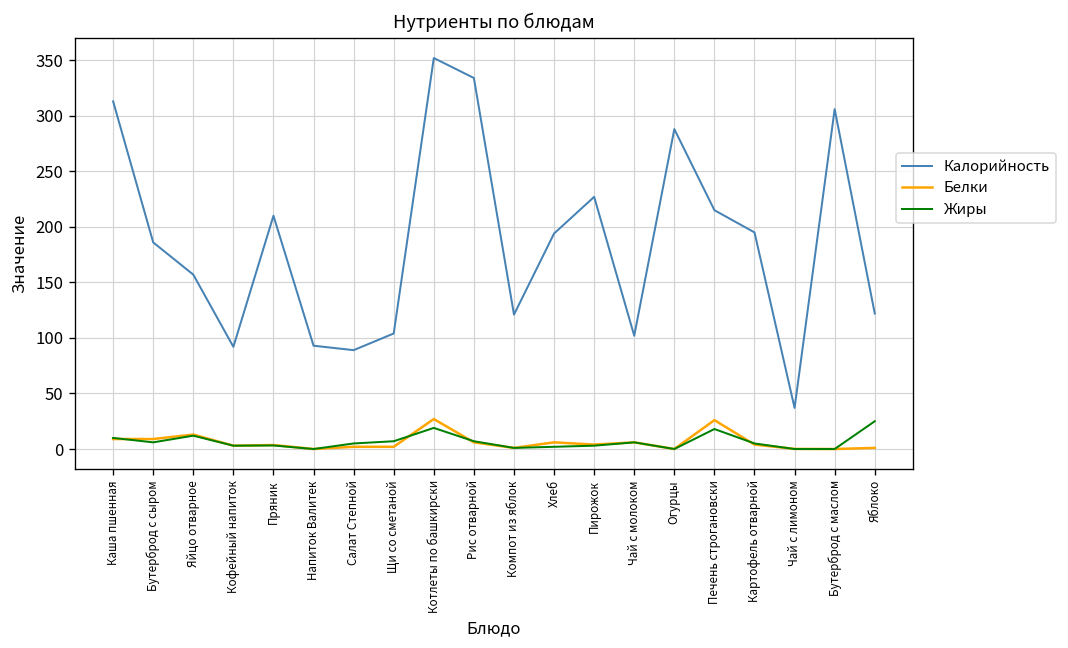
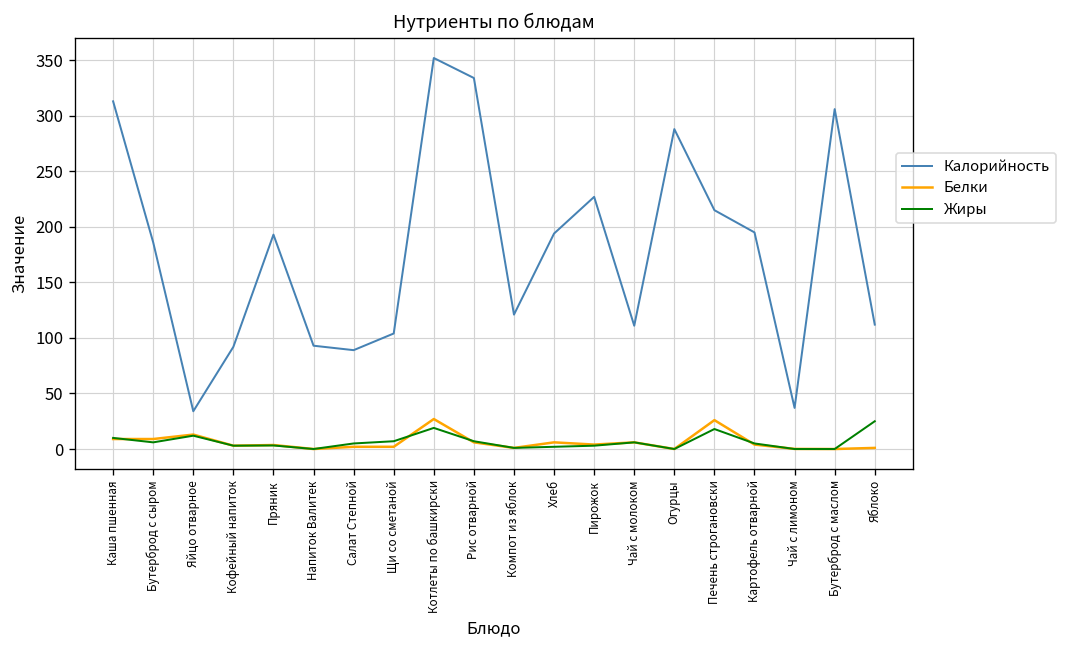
  {
    "Калорийность": {
      "Каша пшенная": 310,
      "Бутерброд с сыром": 190,
-     "Яйцо отварное": 160,
+     "Яйцо отварное": 30,
      "Кофейный напиток": 90,
-     "Пряник": 210,
+     "Пряник": 190,
      "Напиток Валитек": 90,
      "Салат Степной": 90,
      "Щи со сметаной": 100,
      "Котлеты по башкирски": 350,
      "Рис отварной": 330,
      "Компот из яблок": 120,
      "Хлеб": 190,
      "Пирожок": 230,
-     "Чай с молоком": 100,
+     "Чай с молоком": 110,
      "Огурцы": 290,
      "Печень строгановски": 220,
      "Картофель отварной": 200,
      "Чай с лимоном": 40,
      "Бутерброд с маслом": 310,
-     "Яблоко": 120
+     "Яблоко": 110
    },
    "Белки": {
      "Бутерброд с сыром": 10,
      "Салат Степной": 0,
      "Щи со сметаной": 0,
      "Котлеты по башкирски": 30,
      "Хлеб": 10,
      "Печень строгановски": 30,
      "Яблоко": 0
    },
    "Жиры": {
      "Бутерброд с сыром": 10,
      "Салат Степной": 10,
      "Щи со сметаной": 10,
      "Котлеты по башкирски": 20,
      "Хлеб": 0,
      "Печень строгановски": 20,
      "Яблоко": 30
    }
  }
